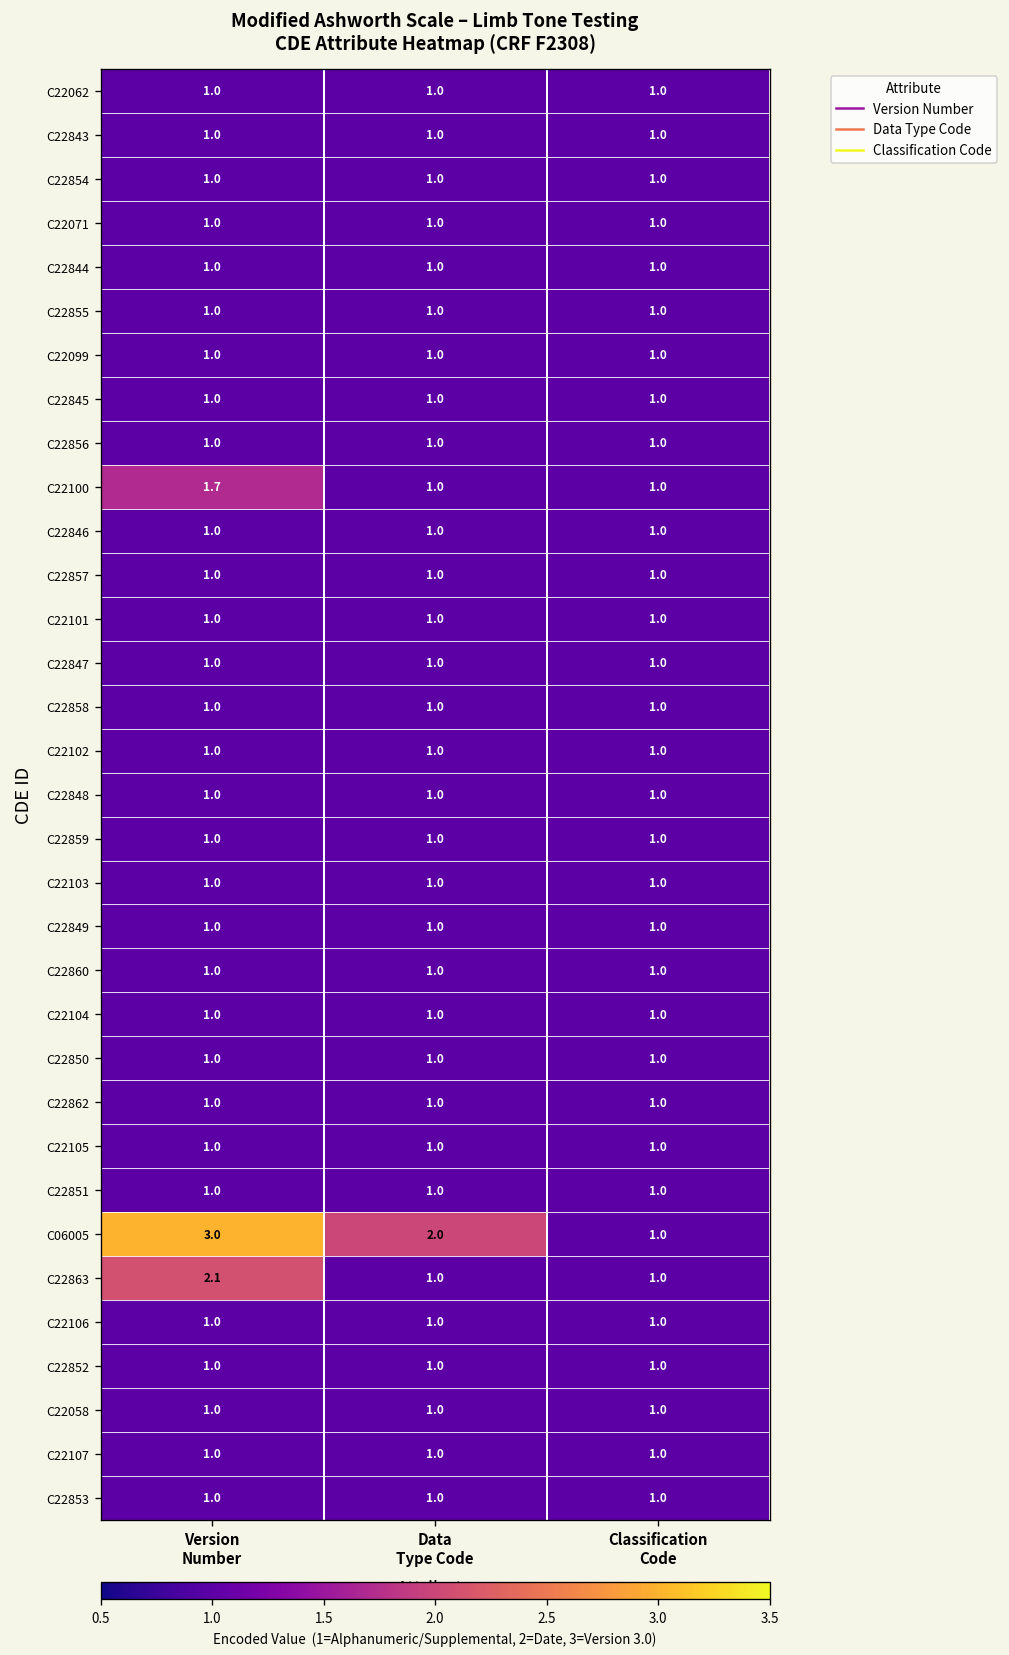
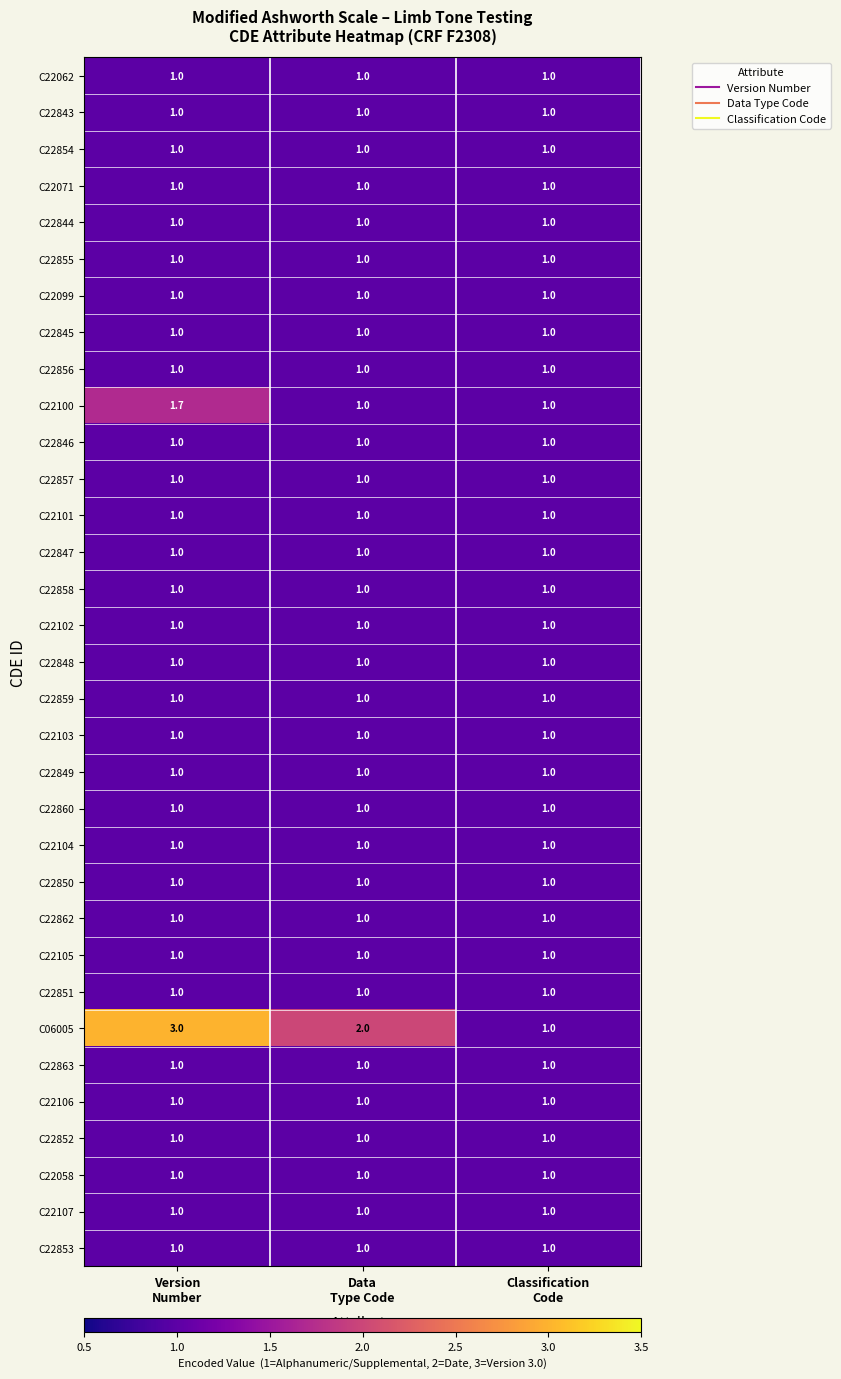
  {
    "C22062": {
      "Version Number": 1.0,
      "Data Type Code": 1.0,
      "Classification Code": 1.0
    },
    "C22843": {
      "Version Number": 1.0,
      "Data Type Code": 1.0,
      "Classification Code": 1.0
    },
    "C22854": {
      "Version Number": 1.0,
      "Data Type Code": 1.0,
      "Classification Code": 1.0
    },
    "C22071": {
      "Version Number": 1.0,
      "Data Type Code": 1.0,
      "Classification Code": 1.0
    },
    "C22844": {
      "Version Number": 1.0,
      "Data Type Code": 1.0,
      "Classification Code": 1.0
    },
    "C22855": {
      "Version Number": 1.0,
      "Data Type Code": 1.0,
      "Classification Code": 1.0
    },
    "C22099": {
      "Version Number": 1.0,
      "Data Type Code": 1.0,
      "Classification Code": 1.0
    },
    "C22845": {
      "Version Number": 1.0,
      "Data Type Code": 1.0,
      "Classification Code": 1.0
    },
    "C22856": {
      "Version Number": 1.0,
      "Data Type Code": 1.0,
      "Classification Code": 1.0
    },
    "C22100": {
      "Version Number": 1.7,
      "Data Type Code": 1.0,
      "Classification Code": 1.0
    },
    "C22846": {
      "Version Number": 1.0,
      "Data Type Code": 1.0,
      "Classification Code": 1.0
    },
    "C22857": {
      "Version Number": 1.0,
      "Data Type Code": 1.0,
      "Classification Code": 1.0
    },
    "C22101": {
      "Version Number": 1.0,
      "Data Type Code": 1.0,
      "Classification Code": 1.0
    },
    "C22847": {
      "Version Number": 1.0,
      "Data Type Code": 1.0,
      "Classification Code": 1.0
    },
    "C22858": {
      "Version Number": 1.0,
      "Data Type Code": 1.0,
      "Classification Code": 1.0
    },
    "C22102": {
      "Version Number": 1.0,
      "Data Type Code": 1.0,
      "Classification Code": 1.0
    },
    "C22848": {
      "Version Number": 1.0,
      "Data Type Code": 1.0,
      "Classification Code": 1.0
    },
    "C22859": {
      "Version Number": 1.0,
      "Data Type Code": 1.0,
      "Classification Code": 1.0
    },
    "C22103": {
      "Version Number": 1.0,
      "Data Type Code": 1.0,
      "Classification Code": 1.0
    },
    "C22849": {
      "Version Number": 1.0,
      "Data Type Code": 1.0,
      "Classification Code": 1.0
    },
    "C22860": {
      "Version Number": 1.0,
      "Data Type Code": 1.0,
      "Classification Code": 1.0
    },
    "C22104": {
      "Version Number": 1.0,
      "Data Type Code": 1.0,
      "Classification Code": 1.0
    },
    "C22850": {
      "Version Number": 1.0,
      "Data Type Code": 1.0,
      "Classification Code": 1.0
    },
    "C22862": {
      "Version Number": 1.0,
      "Data Type Code": 1.0,
      "Classification Code": 1.0
    },
    "C22105": {
      "Version Number": 1.0,
      "Data Type Code": 1.0,
      "Classification Code": 1.0
    },
    "C22851": {
      "Version Number": 1.0,
      "Data Type Code": 1.0,
      "Classification Code": 1.0
    },
    "C06005": {
      "Version Number": 3.0,
      "Data Type Code": 2.0,
      "Classification Code": 1.0
    },
    "C22863": {
-     "Version Number": 2.1,
+     "Version Number": 1.0,
      "Data Type Code": 1.0,
      "Classification Code": 1.0
    },
    "C22106": {
      "Version Number": 1.0,
      "Data Type Code": 1.0,
      "Classification Code": 1.0
    },
    "C22852": {
      "Version Number": 1.0,
      "Data Type Code": 1.0,
      "Classification Code": 1.0
    },
    "C22058": {
      "Version Number": 1.0,
      "Data Type Code": 1.0,
      "Classification Code": 1.0
    },
    "C22107": {
      "Version Number": 1.0,
      "Data Type Code": 1.0,
      "Classification Code": 1.0
    },
    "C22853": {
      "Version Number": 1.0,
      "Data Type Code": 1.0,
      "Classification Code": 1.0
    }
  }
